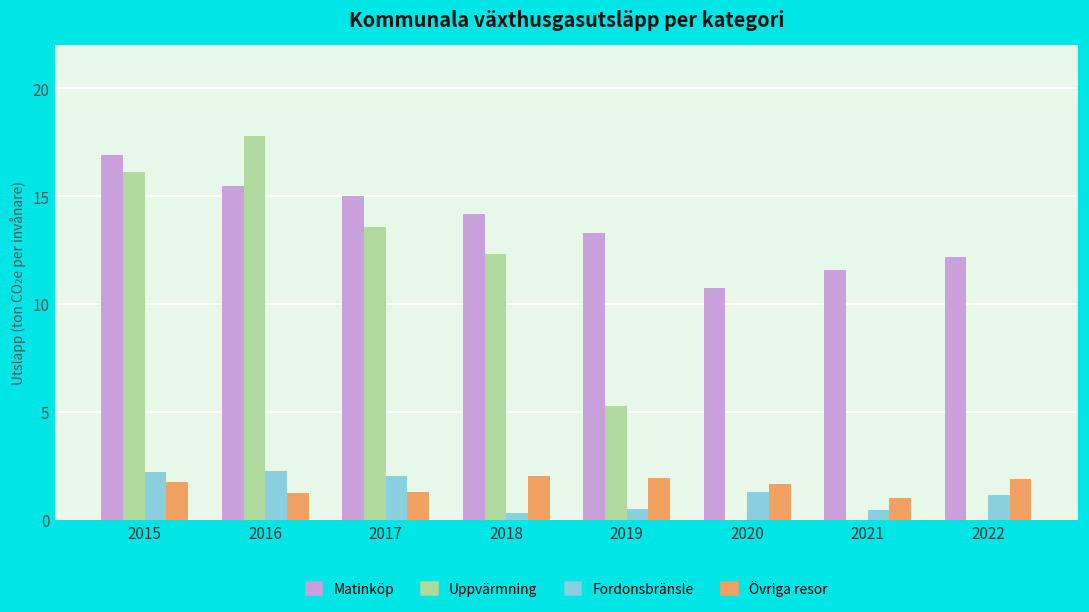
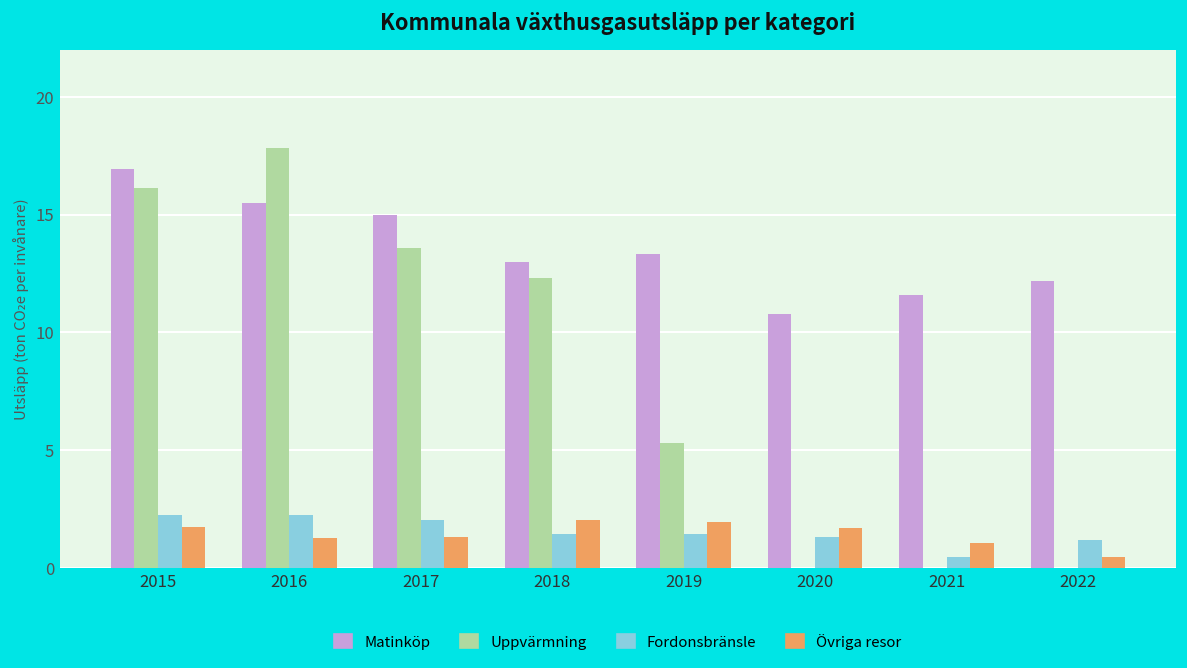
  {
    "Matinköp": {
      "2015": 16.9,
      "2016": 15.5,
      "2017": 15.0,
-     "2018": 14.2,
+     "2018": 13.0,
      "2019": 13.3,
      "2020": 10.8,
      "2021": 11.6,
      "2022": 12.2
    },
    "Uppvärmning": {
      "2015": 16.1,
      "2016": 17.8,
      "2017": 13.6,
      "2018": 12.3,
      "2019": 5.3,
      "2020": 0.0,
      "2021": 0.0,
      "2022": 0.0
    },
    "Fordonsbränsle": {
      "2015": 2.2,
      "2016": 2.3,
      "2017": 2.0,
-     "2018": 0.3,
-     "2019": 0.5,
+     "2018": 1.4,
+     "2019": 1.4,
      "2020": 1.3,
      "2021": 0.5,
      "2022": 1.2
    },
    "Övriga resor": {
      "2015": 1.8,
      "2016": 1.3,
      "2017": 1.3,
      "2018": 2.0,
      "2019": 2.0,
      "2020": 1.7,
      "2021": 1.0,
-     "2022": 1.9
+     "2022": 0.4
    }
  }
